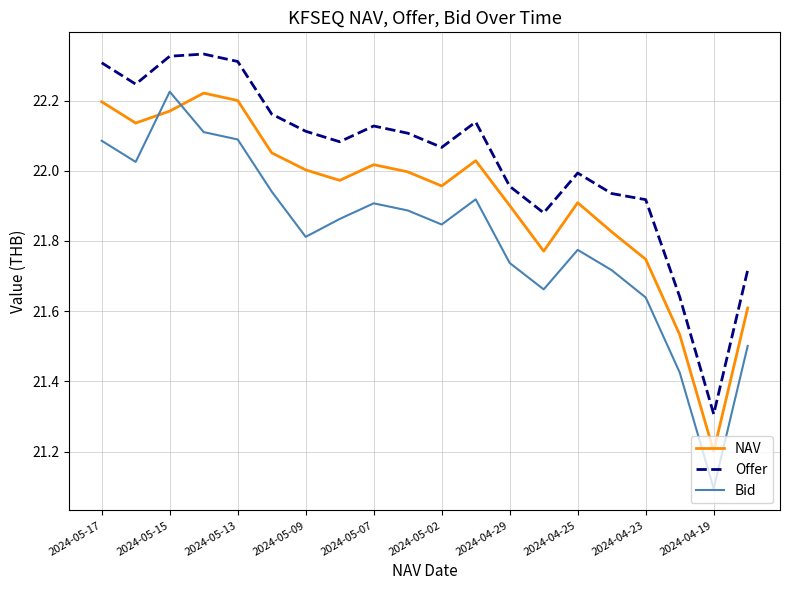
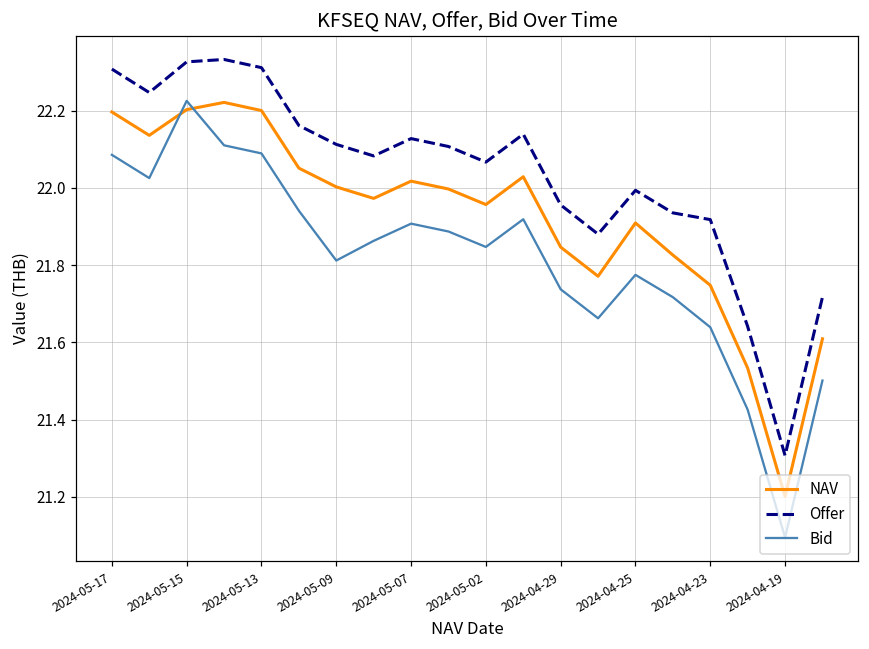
  {
    "NAV": {
      "2024-05-17": 22.20,
-     "2024-05-15": 22.17,
+     "2024-05-15": 22.20,
      "2024-05-13": 22.20,
      "2024-05-09": 22.00,
      "2024-05-07": 22.02,
      "2024-05-02": 21.96,
-     "2024-04-29": 21.90,
+     "2024-04-29": 21.85,
      "2024-04-25": 21.91,
      "2024-04-23": 21.75
    },
    "Offer": {
      "2024-05-17": 22.31,
      "2024-05-15": 22.33,
      "2024-05-13": 22.31,
      "2024-05-09": 22.11,
      "2024-05-07": 22.13,
      "2024-05-02": 22.07,
      "2024-04-29": 21.96,
      "2024-04-25": 21.99,
      "2024-04-23": 21.92,
      "2024-04-19": 21.31
    },
    "Bid": {
      "2024-05-17": 22.09,
      "2024-05-15": 22.23,
      "2024-05-13": 22.09,
      "2024-05-09": 21.81,
      "2024-05-07": 21.91,
      "2024-05-02": 21.85,
      "2024-04-29": 21.74,
      "2024-04-25": 21.77,
      "2024-04-23": 21.64
    }
  }
